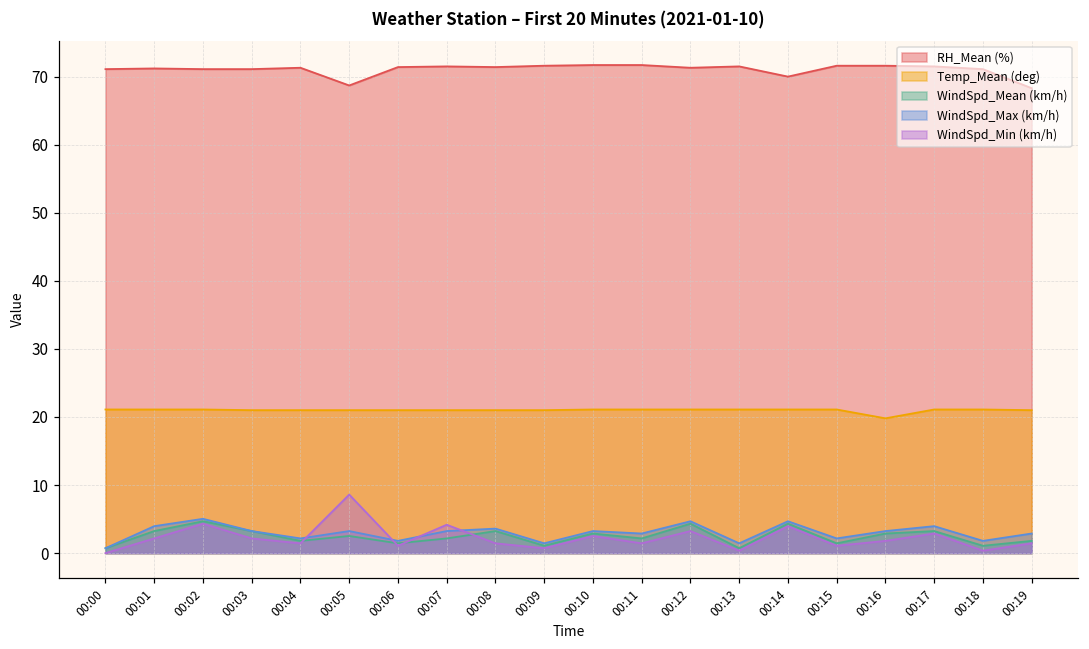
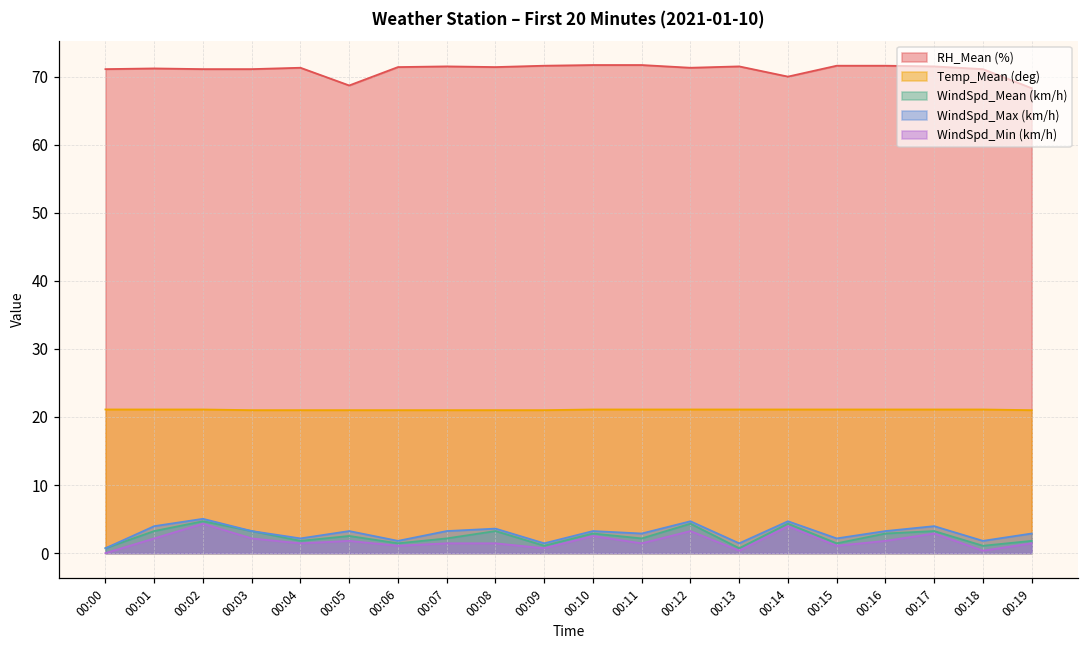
  {
    "RH_Mean (%)": {
      "00:00": 71,
      "00:01": 71,
      "00:02": 71,
      "00:03": 71,
      "00:04": 71,
      "00:05": 69,
      "00:06": 71,
      "00:07": 72,
      "00:08": 71,
      "00:09": 72,
      "00:10": 72,
      "00:11": 72,
      "00:12": 71,
      "00:13": 72,
      "00:14": 70,
      "00:15": 72,
      "00:16": 72
    },
    "Temp_Mean (deg)": {
      "00:00": 21,
      "00:01": 21,
      "00:02": 21,
      "00:03": 21,
      "00:04": 21,
      "00:05": 21,
      "00:06": 21,
      "00:07": 21,
      "00:08": 21,
      "00:09": 21,
      "00:10": 21,
      "00:11": 21,
      "00:12": 21,
      "00:13": 21,
      "00:14": 21,
      "00:15": 21,
-     "00:16": 20,
+     "00:16": 21,
      "00:17": 21,
      "00:18": 21,
      "00:19": 21
    },
    "WindSpd_Mean (km/h)": {
      "00:01": 3,
      "00:05": 3,
      "00:07": 2,
      "00:11": 2,
      "00:18": 1
    },
    "WindSpd_Max (km/h)": {
      "00:01": 4,
      "00:05": 3,
      "00:07": 3,
      "00:11": 3,
      "00:13": 1,
      "00:15": 2,
      "00:17": 4,
      "00:18": 2,
      "00:19": 3
    },
    "WindSpd_Min (km/h)": {
      "00:00": 0,
      "00:01": 2,
      "00:03": 2,
-     "00:05": 9,
-     "00:07": 4,
+     "00:05": 2,
+     "00:07": 1,
      "00:08": 1,
      "00:11": 1,
      "00:12": 3,
      "00:16": 2,
      "00:18": 0
    }
  }
